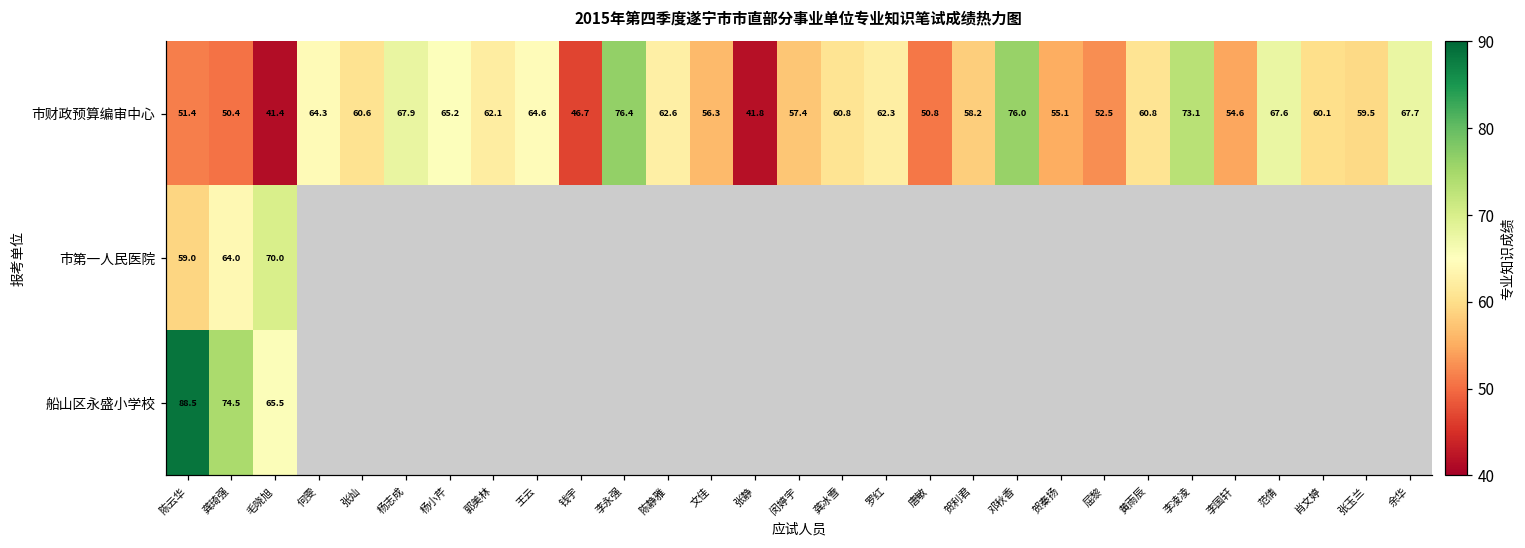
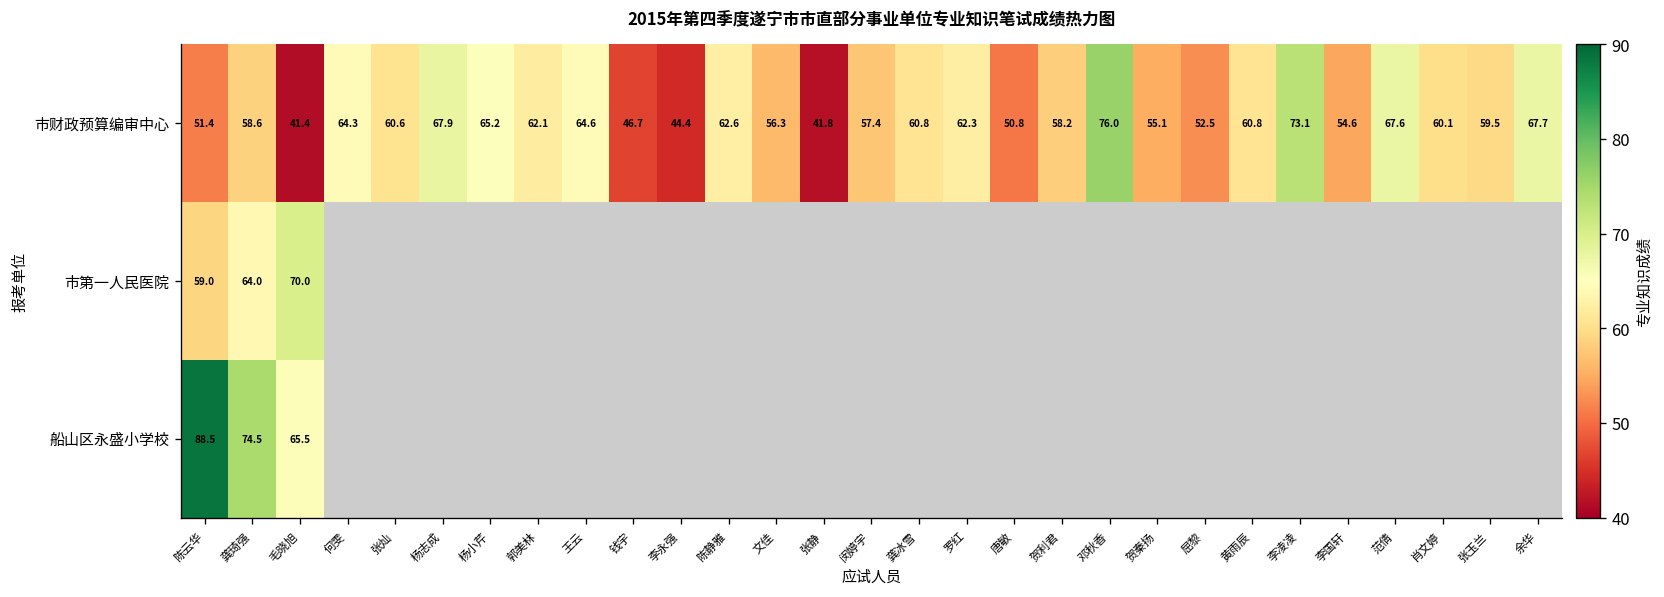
  {
    "市财政预算编审中心": {
      "陈云华": 51.4,
-     "龚琦强": 50.4,
+     "龚琦强": 58.6,
      "毛晓旭": 41.4,
      "何雯": 64.3,
      "张灿": 60.6,
      "杨志成": 67.9,
      "杨小芹": 65.2,
      "郭美林": 62.1,
      "王云": 64.6,
      "钱宇": 46.7,
-     "李永强": 76.4,
+     "李永强": 44.4,
      "陈静雅": 62.6,
      "文佳": 56.3,
      "张静": 41.8,
      "闵婷宇": 57.4,
      "龚冰雪": 60.8,
      "罗红": 62.3,
      "唐敏": 50.8,
      "贺利君": 58.2,
      "邓秋香": 76.0,
      "贺秦扬": 55.1,
      "屈黎": 52.5,
      "黄雨辰": 60.8,
      "李凌凌": 73.1,
      "李国轩": 54.6,
      "范倩": 67.6,
      "肖文婷": 60.1,
      "张玉兰": 59.5,
      "余华": 67.7
    },
    "市第一人民医院": {
      "陈云华": 59.0,
      "龚琦强": 64.0,
      "毛晓旭": 70.0
    },
    "船山区永盛小学校": {
      "陈云华": 88.5,
      "龚琦强": 74.5,
      "毛晓旭": 65.5
    }
  }
